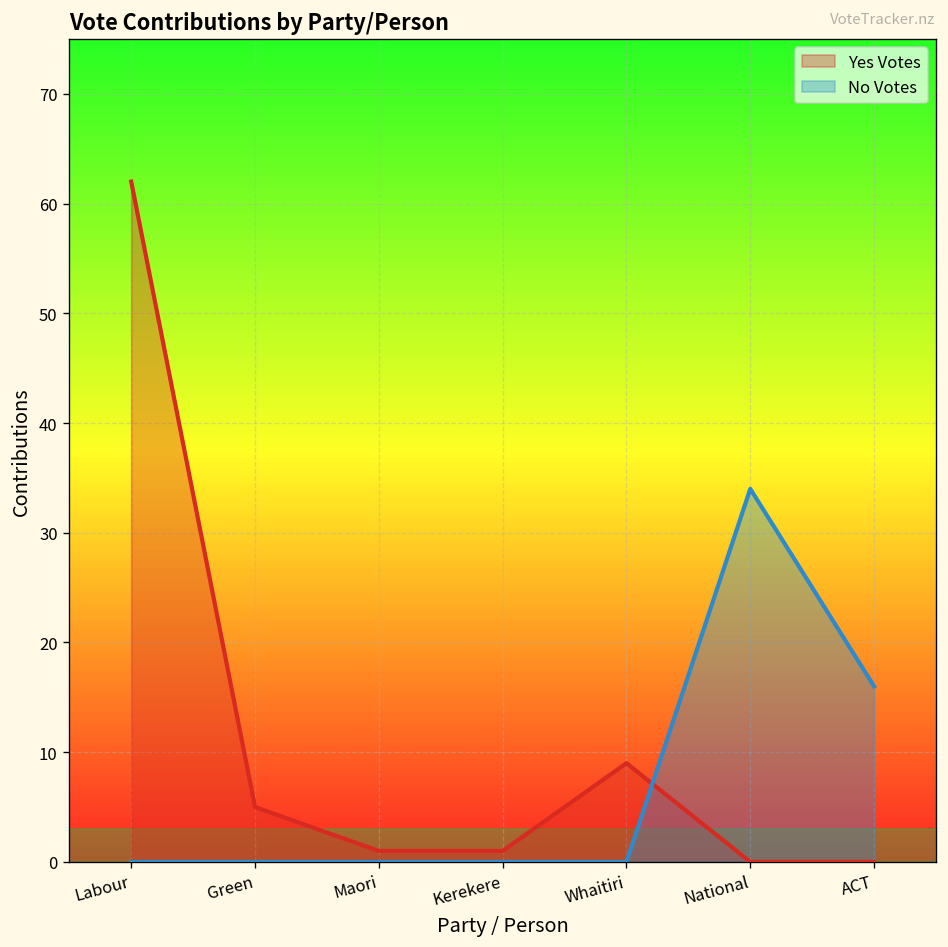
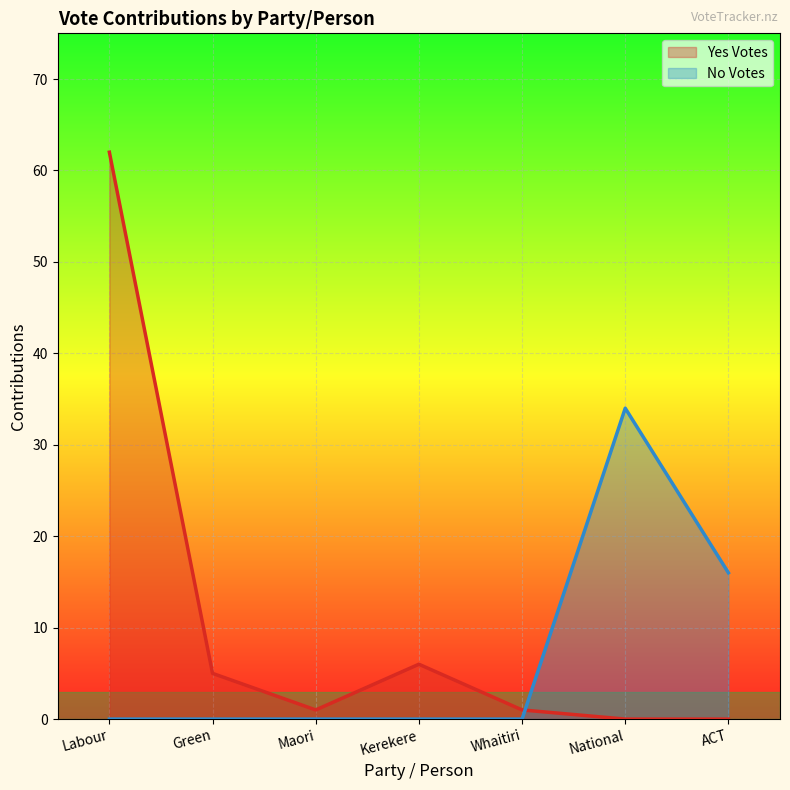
  {
    "Yes Votes": {
      "Labour": 62,
      "Green": 5,
      "Maori": 1,
-     "Kerekere": 1,
-     "Whaitiri": 9,
+     "Kerekere": 6,
+     "Whaitiri": 1,
      "National": 0,
      "ACT": 0
    },
    "No Votes": {
      "Labour": 0,
      "Green": 0,
      "Maori": 0,
      "Kerekere": 0,
      "Whaitiri": 0,
      "National": 34,
      "ACT": 16
    }
  }
